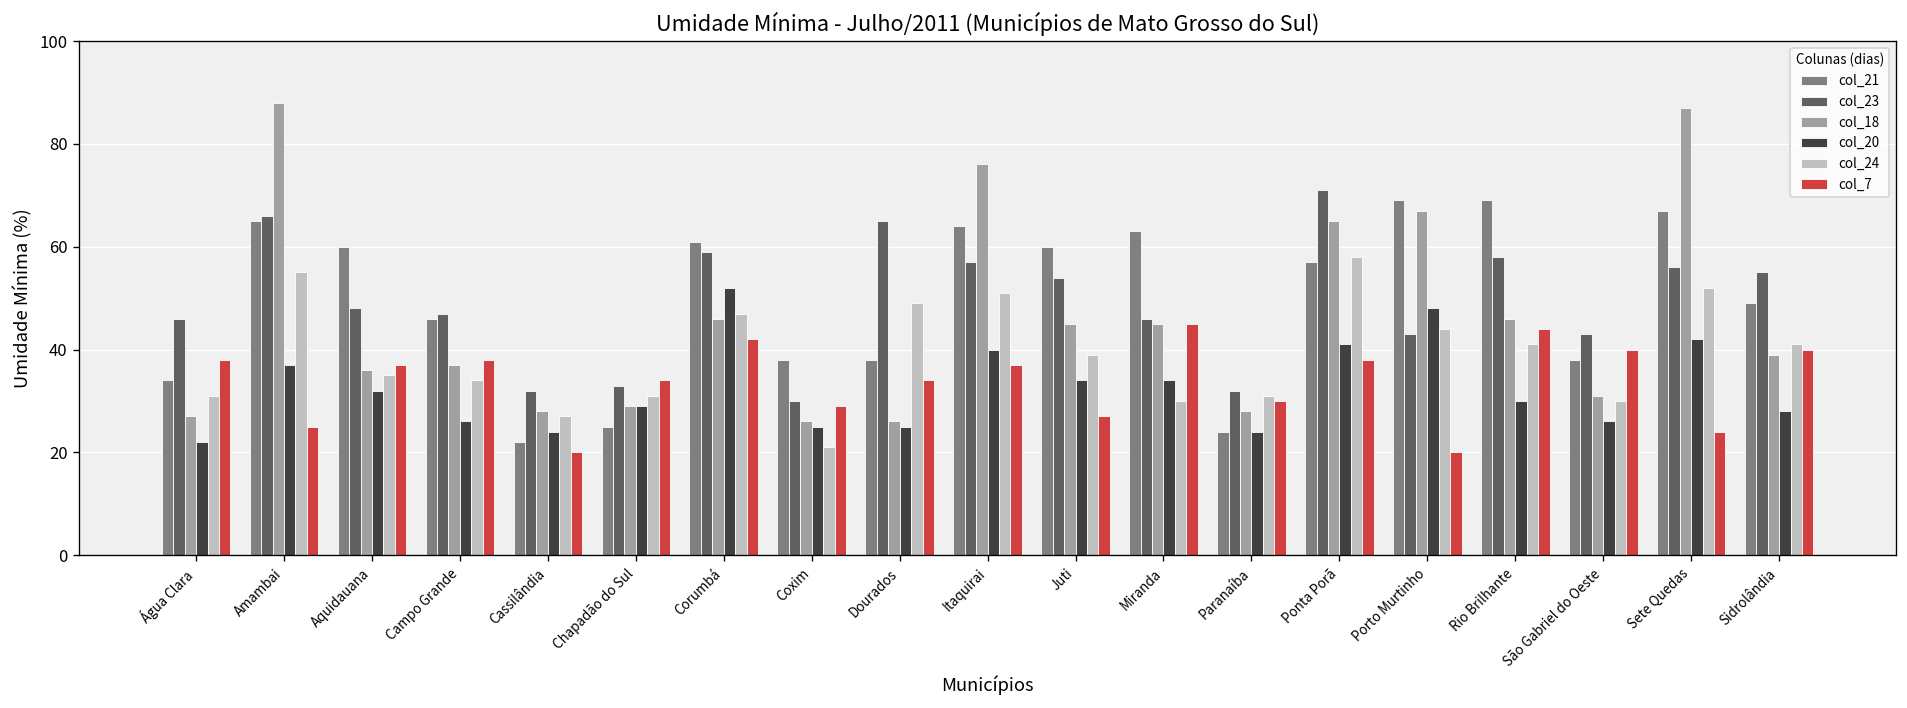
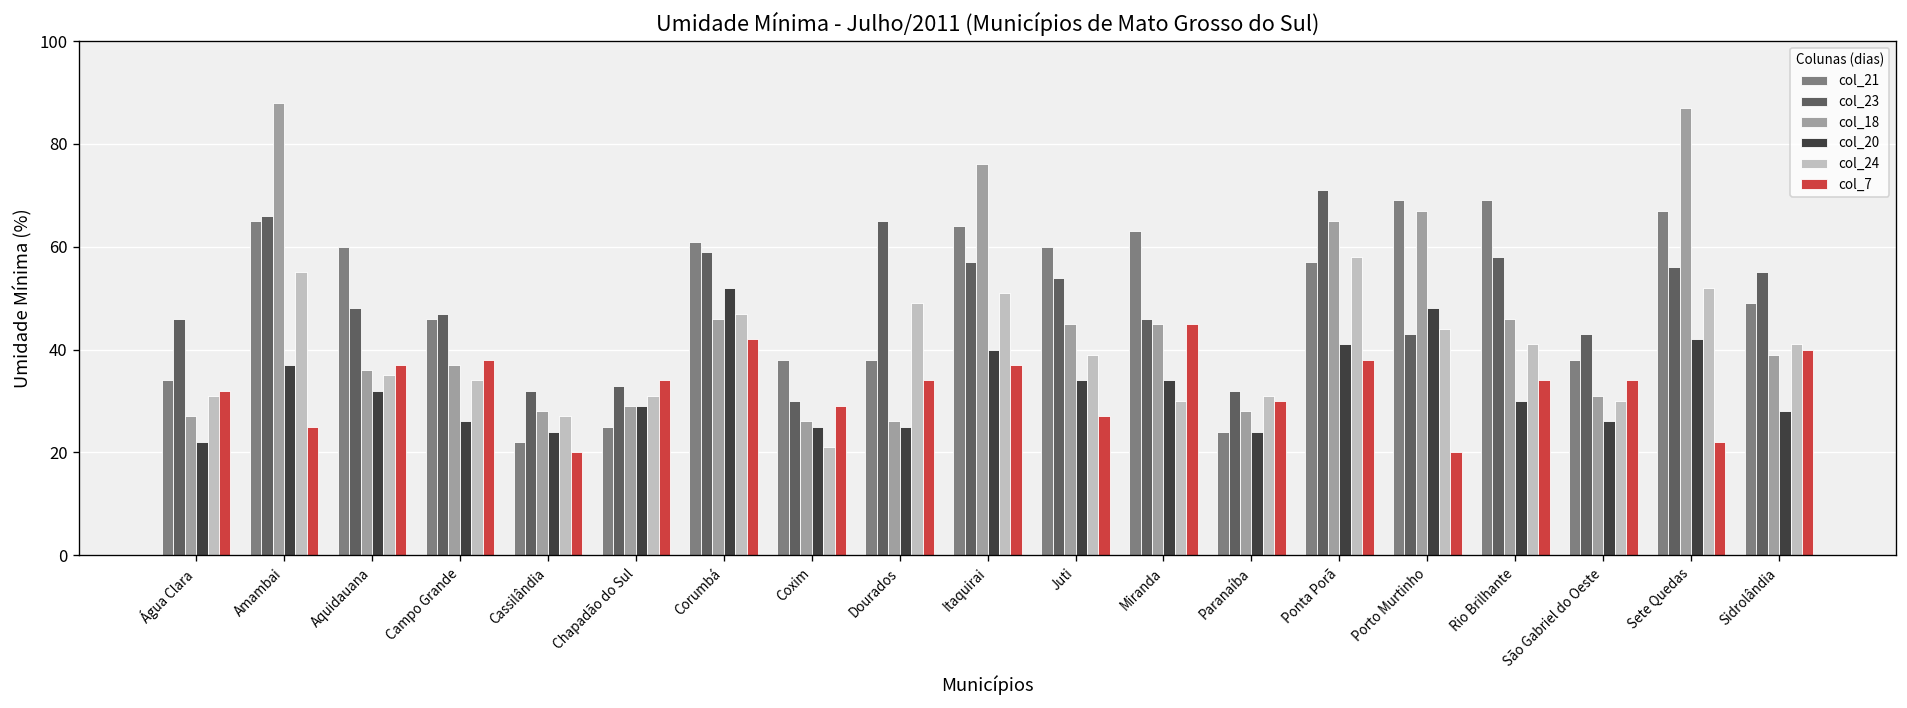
  {
    "col_7": {
-     "Água Clara": 38,
+     "Água Clara": 32,
      "Amambai": 25,
      "Aquidauana": 37,
      "Campo Grande": 38,
      "Cassilândia": 20,
      "Chapadão do Sul": 34,
      "Corumbá": 42,
      "Coxim": 29,
      "Dourados": 34,
      "Itaquirai": 37,
      "Juti": 27,
      "Miranda": 45,
      "Paranaíba": 30,
      "Ponta Porã": 38,
      "Porto Murtinho": 20,
-     "Rio Brilhante": 44,
-     "São Gabriel do Oeste": 40,
-     "Sete Quedas": 24,
+     "Rio Brilhante": 34,
+     "São Gabriel do Oeste": 34,
+     "Sete Quedas": 22,
      "Sidrolândia": 40
    }
  }
